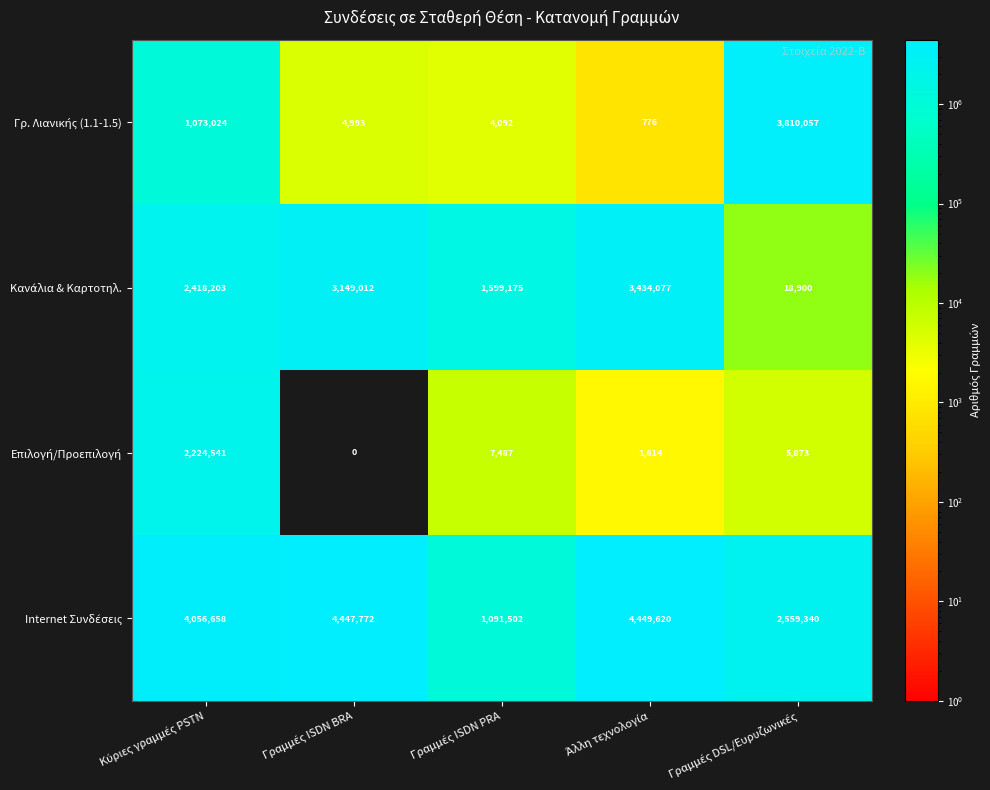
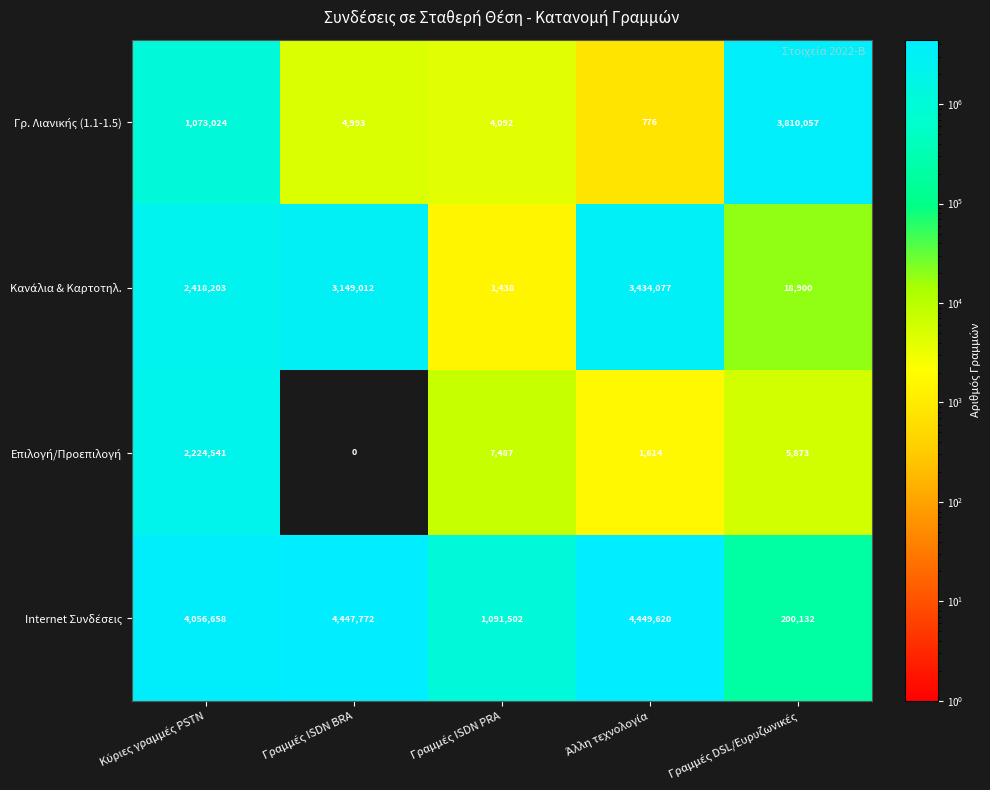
  {
    "Γρ. Λιανικής (1.1-1.5)": {
      "Κύριες γραμμές PSTN": "1,073,024",
      "Γραμμές ISDN BRA": "4,993",
      "Γραμμές ISDN PRA": "4,092",
      "Άλλη τεχνολογία": "776"
    },
    "Κανάλια & Καρτοτηλ.": {
      "Κύριες γραμμές PSTN": "2,418,203",
      "Γραμμές ISDN BRA": "3,149,012",
-     "Γραμμές ISDN PRA": "1,599,175",
+     "Γραμμές ISDN PRA": "1,438",
      "Άλλη τεχνολογία": "3,434,077",
      "Γραμμές DSL/Ευρυζωνικές": "18,900"
    },
    "Επιλογή/Προεπιλογή": {
      "Κύριες γραμμές PSTN": "2,224,541",
      "Γραμμές ISDN BRA": "0",
      "Γραμμές ISDN PRA": "7,487",
      "Άλλη τεχνολογία": "1,614",
      "Γραμμές DSL/Ευρυζωνικές": "5,873"
    },
    "Internet Συνδέσεις": {
      "Κύριες γραμμές PSTN": "4,056,658",
      "Γραμμές ISDN BRA": "4,447,772",
      "Γραμμές ISDN PRA": "1,091,502",
      "Άλλη τεχνολογία": "4,449,620",
-     "Γραμμές DSL/Ευρυζωνικές": "2,559,340"
+     "Γραμμές DSL/Ευρυζωνικές": "200,132"
    }
  }
